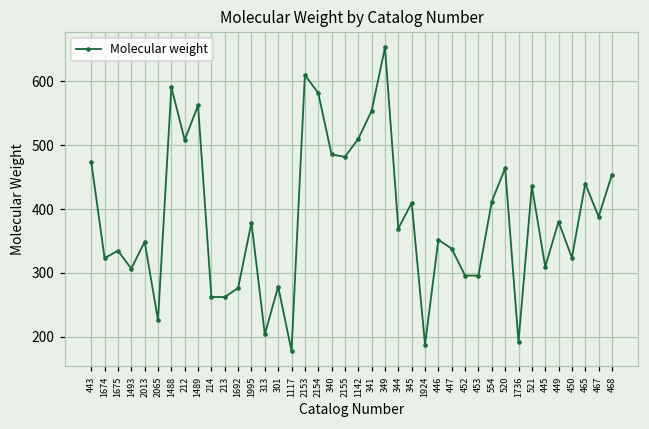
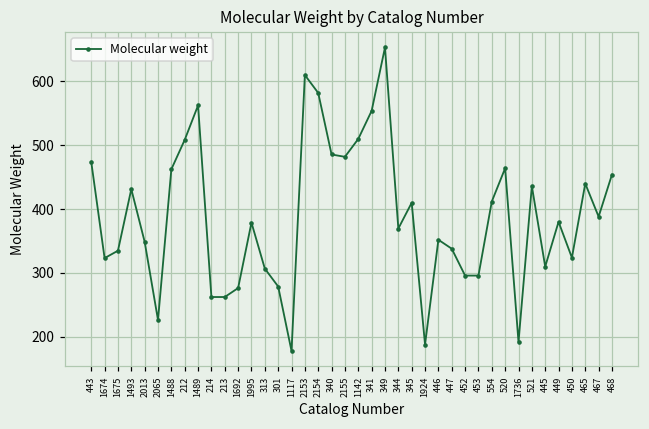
  {
    "443": 470,
    "1674": 320,
    "1675": 330,
-   "1493": 310,
+   "1493": 430,
    "2013": 350,
    "2065": 230,
-   "1488": 590,
+   "1488": 460,
    "212": 510,
    "1489": 560,
    "214": 260,
    "213": 260,
    "1692": 280,
    "1995": 380,
-   "313": 200,
+   "313": 310,
    "301": 280,
    "1117": 180,
    "2153": 610,
    "2154": 580,
    "340": 490,
    "2155": 480,
    "1142": 510,
    "341": 550,
    "349": 650,
    "344": 370,
    "345": 410,
    "1924": 190,
    "446": 350,
    "447": 340,
    "452": 300,
    "453": 300,
    "554": 410,
    "520": 460,
    "1736": 190,
    "521": 440,
    "445": 310,
    "449": 380,
    "450": 320,
    "465": 440,
    "467": 390,
    "468": 450
  }
